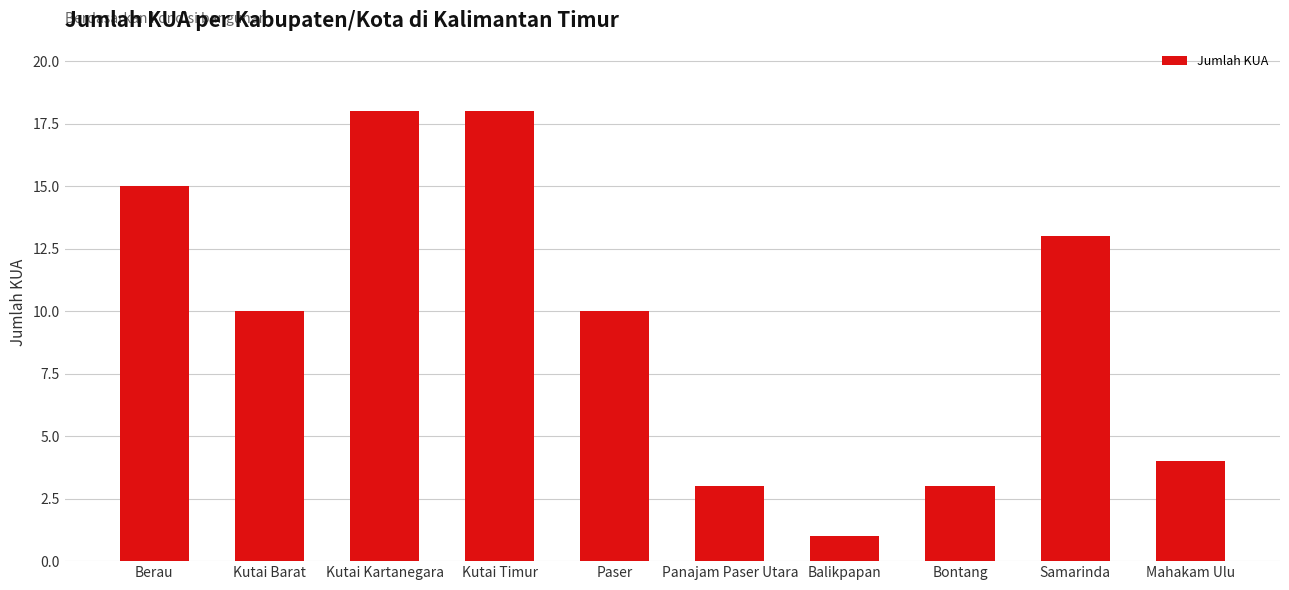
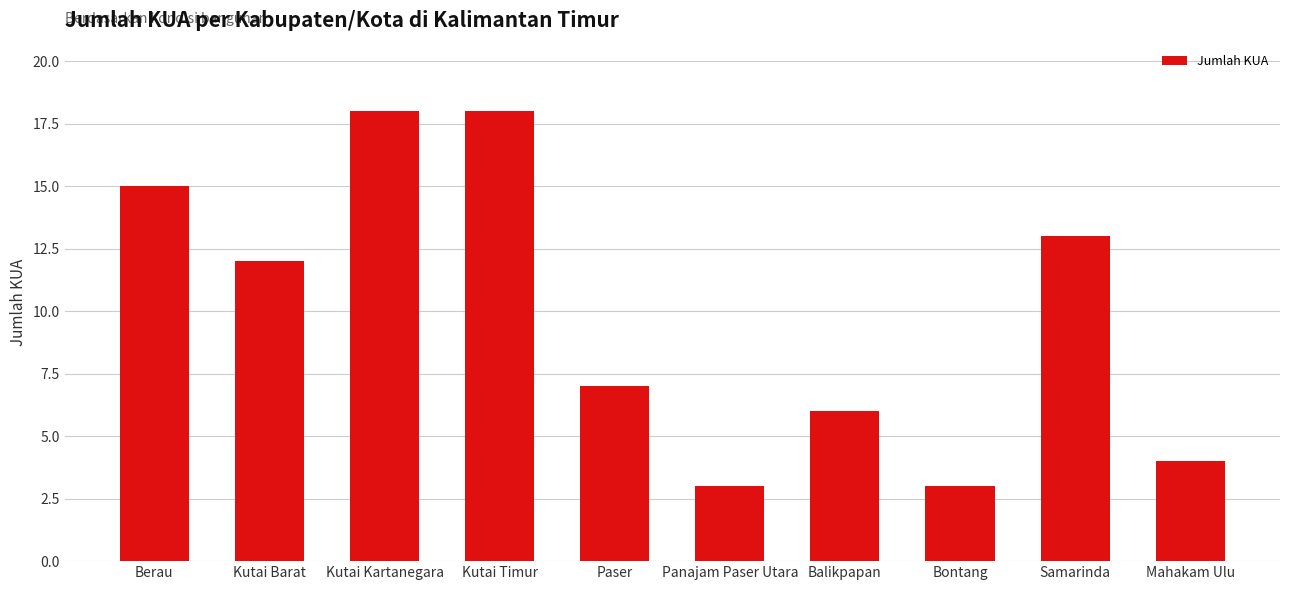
  {
    "Berau": 15,
-   "Kutai Barat": 10,
+   "Kutai Barat": 12,
    "Kutai Kartanegara": 18,
    "Kutai Timur": 18,
-   "Paser": 10,
+   "Paser": 7,
    "Panajam Paser Utara": 3,
-   "Balikpapan": 1,
+   "Balikpapan": 6,
    "Bontang": 3,
    "Samarinda": 13,
    "Mahakam Ulu": 4
  }
